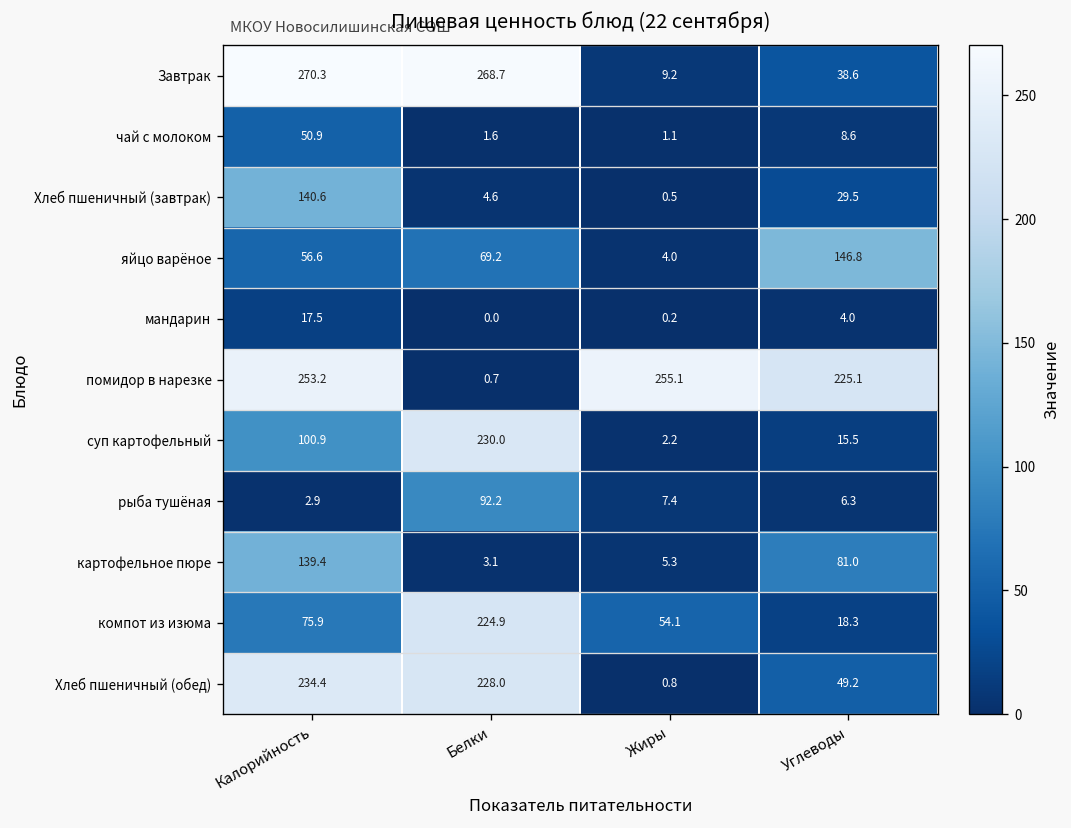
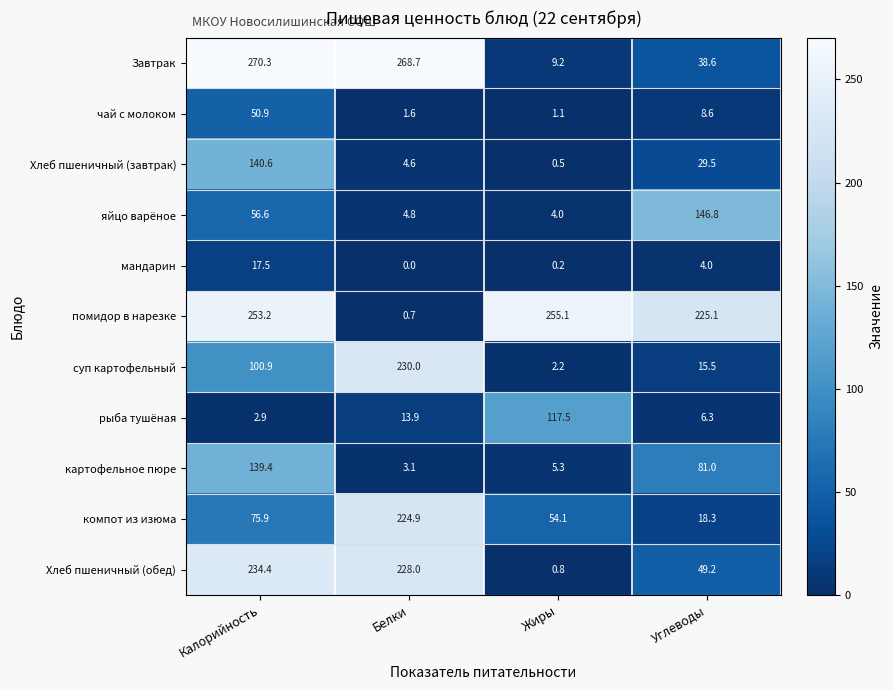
  {
    "Завтрак": {
      "Калорийность": 270.3,
      "Белки": 268.7,
      "Жиры": 9.2,
      "Углеводы": 38.6
    },
    "чай с молоком": {
      "Калорийность": 50.9,
      "Белки": 1.6,
      "Жиры": 1.1,
      "Углеводы": 8.6
    },
    "Хлеб пшеничный (завтрак)": {
      "Калорийность": 140.6,
      "Белки": 4.6,
      "Жиры": 0.5,
      "Углеводы": 29.5
    },
    "яйцо варёное": {
      "Калорийность": 56.6,
-     "Белки": 69.2,
+     "Белки": 4.8,
      "Жиры": 4.0,
      "Углеводы": 146.8
    },
    "мандарин": {
      "Калорийность": 17.5,
      "Белки": 0.0,
      "Жиры": 0.2,
      "Углеводы": 4.0
    },
    "помидор в нарезке": {
      "Калорийность": 253.2,
      "Белки": 0.7,
      "Жиры": 255.1,
      "Углеводы": 225.1
    },
    "суп картофельный": {
      "Калорийность": 100.9,
      "Белки": 230.0,
      "Жиры": 2.2,
      "Углеводы": 15.5
    },
    "рыба тушёная": {
      "Калорийность": 2.9,
-     "Белки": 92.2,
-     "Жиры": 7.4,
+     "Белки": 13.9,
+     "Жиры": 117.5,
      "Углеводы": 6.3
    },
    "картофельное пюре": {
      "Калорийность": 139.4,
      "Белки": 3.1,
      "Жиры": 5.3,
      "Углеводы": 81.0
    },
    "компот из изюма": {
      "Калорийность": 75.9,
      "Белки": 224.9,
      "Жиры": 54.1,
      "Углеводы": 18.3
    },
    "Хлеб пшеничный (обед)": {
      "Калорийность": 234.4,
      "Белки": 228.0,
      "Жиры": 0.8,
      "Углеводы": 49.2
    }
  }
